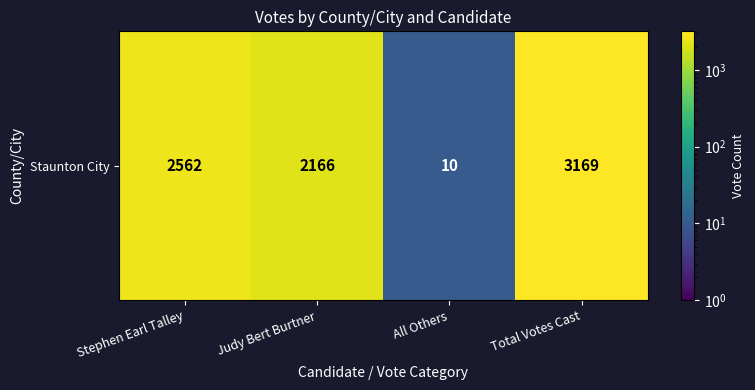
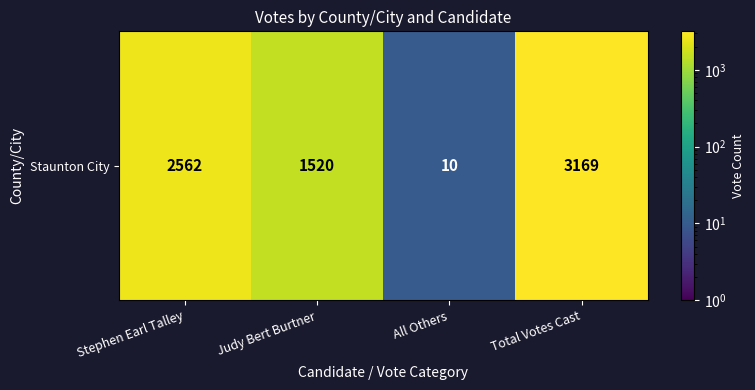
  {
    "Staunton City": {
      "Stephen Earl Talley": 2562,
-     "Judy Bert Burtner": 2166,
+     "Judy Bert Burtner": 1520,
      "All Others": 10,
      "Total Votes Cast": 3169
    }
  }
